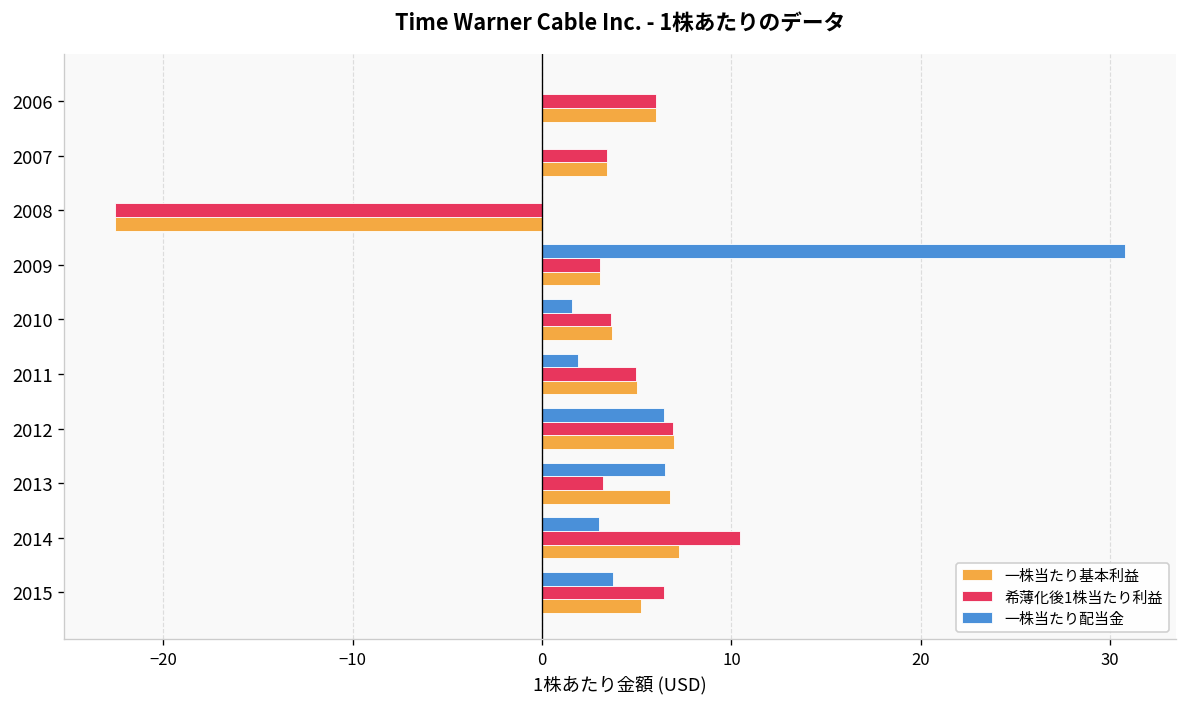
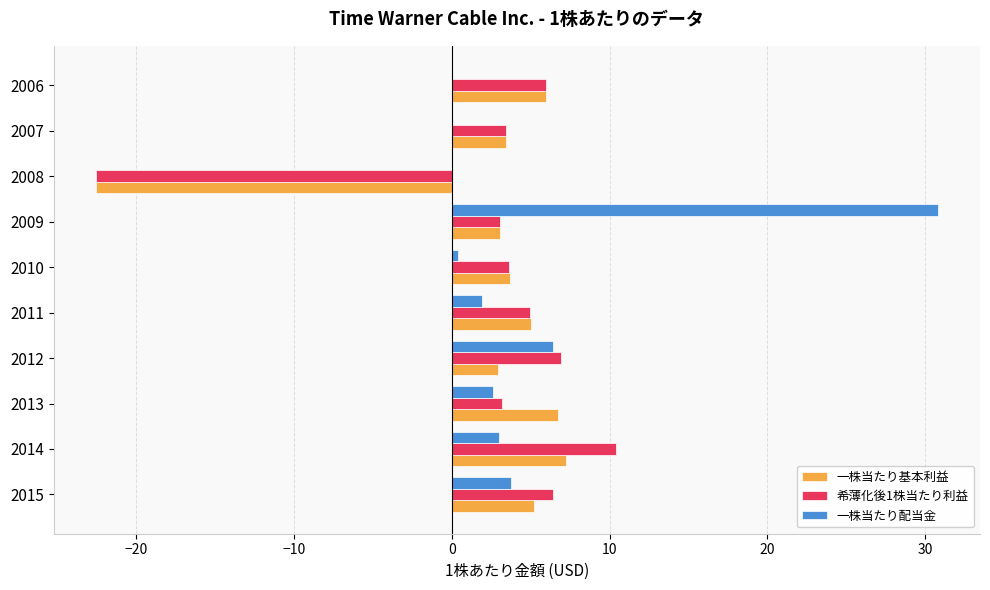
  {
    "一株当たり基本利益": {
      "2006": 6.0,
      "2007": 3.5,
      "2008": -22.6,
      "2009": 3.1,
      "2010": 3.7,
      "2011": 5.0,
-     "2012": 7.0,
+     "2012": 2.9,
      "2013": 6.8,
      "2014": 7.2,
      "2015": 5.2
    },
    "希薄化後1株当たり利益": {
      "2006": 6.0,
      "2007": 3.5,
      "2008": -22.6,
      "2009": 3.1,
      "2010": 3.6,
      "2011": 5.0,
      "2012": 6.9,
      "2013": 3.2,
      "2014": 10.4,
      "2015": 6.4
    },
    "一株当たり配当金": {
      "2006": 0.0,
      "2007": 0.0,
      "2008": 0.0,
      "2009": 30.8,
-     "2010": 1.6,
+     "2010": 0.4,
      "2011": 1.9,
      "2012": 6.4,
-     "2013": 6.5,
+     "2013": 2.6,
      "2014": 3.0,
      "2015": 3.8
    }
  }
